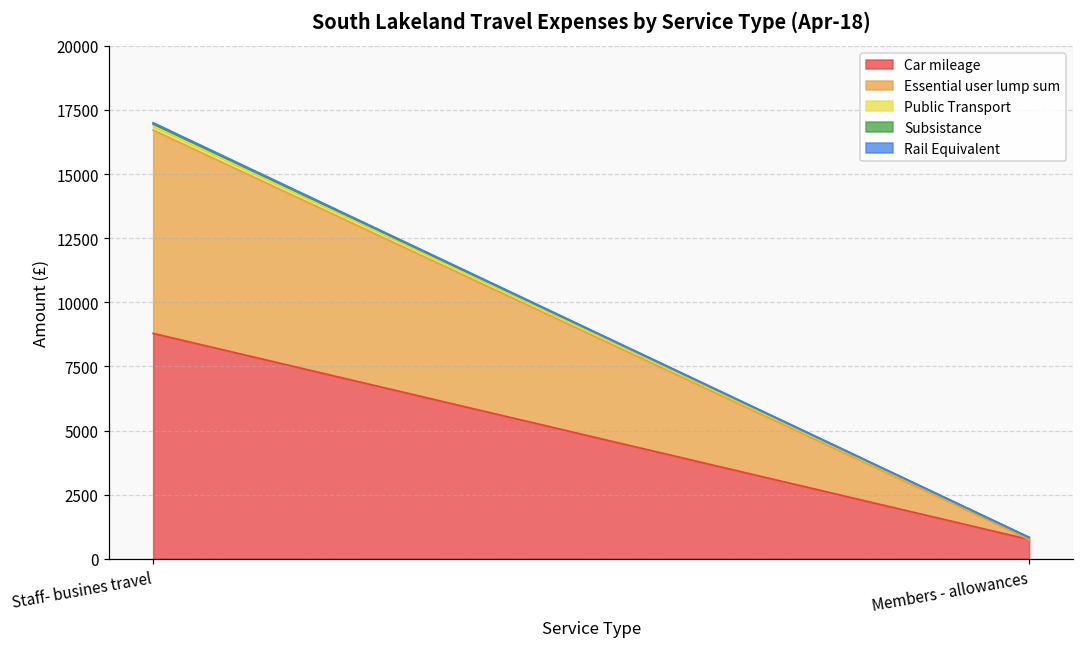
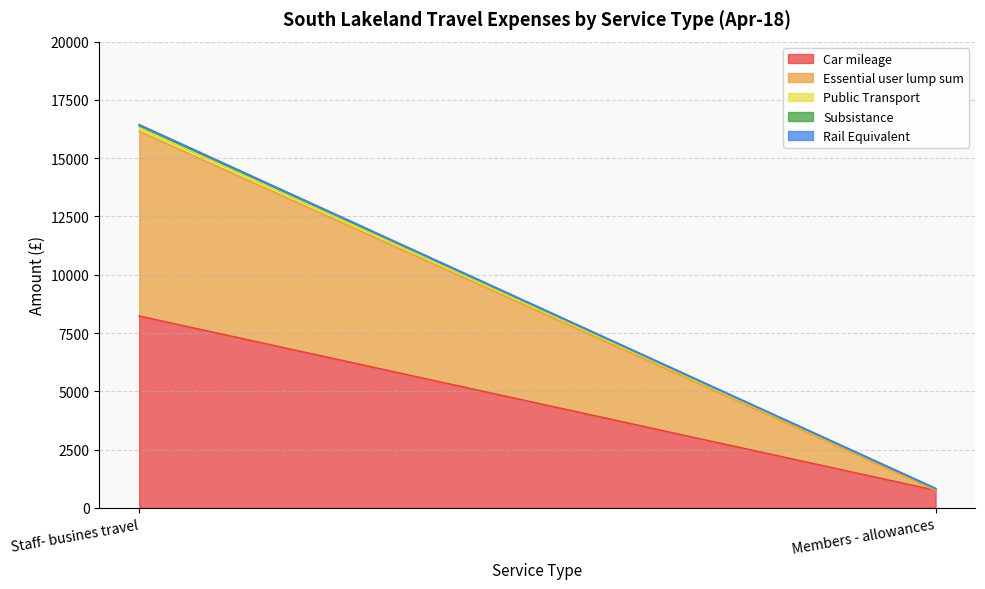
  {
    "Car mileage": {
-     "Staff- busines travel": 8800
+     "Staff- busines travel": 8200
    },
    "Essential user lump sum": {
      "Staff- busines travel": 7900
    }
  }
